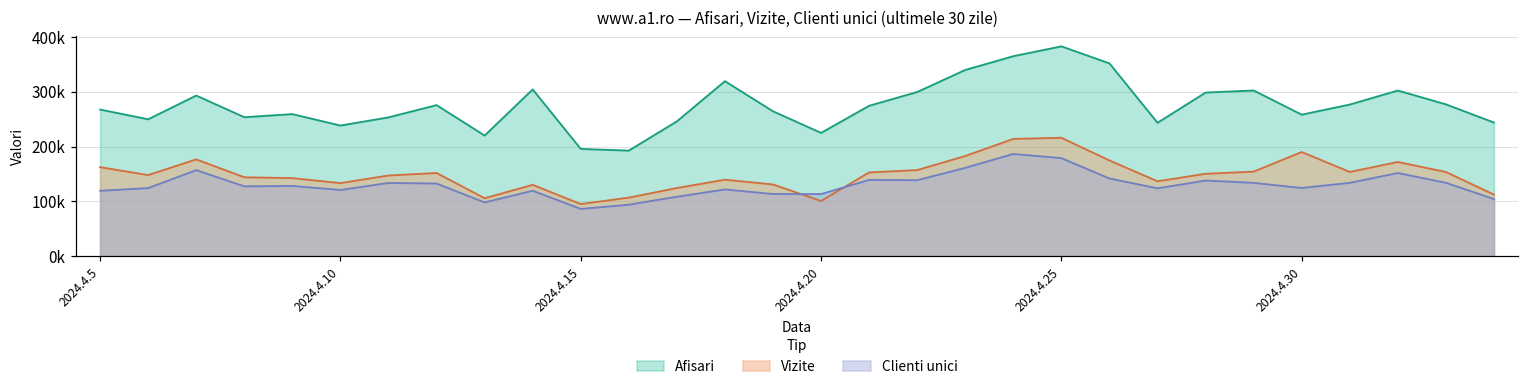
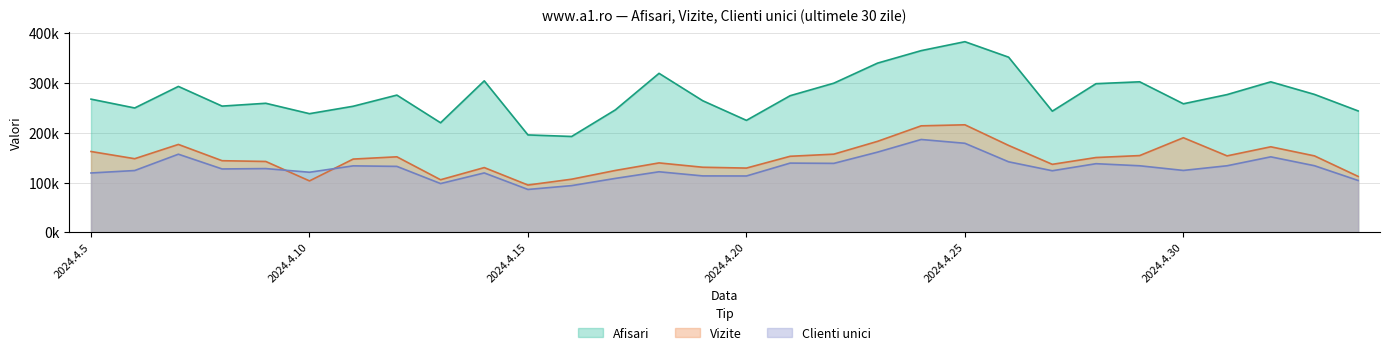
  {
    "Vizite": {
      "2024.4.5": 160000,
-     "2024.4.10": 130000,
+     "2024.4.10": 100000,
      "2024.4.15": 100000,
-     "2024.4.20": 100000,
+     "2024.4.20": 130000,
      "2024.4.25": 220000,
      "2024.4.30": 190000
    }
  }
